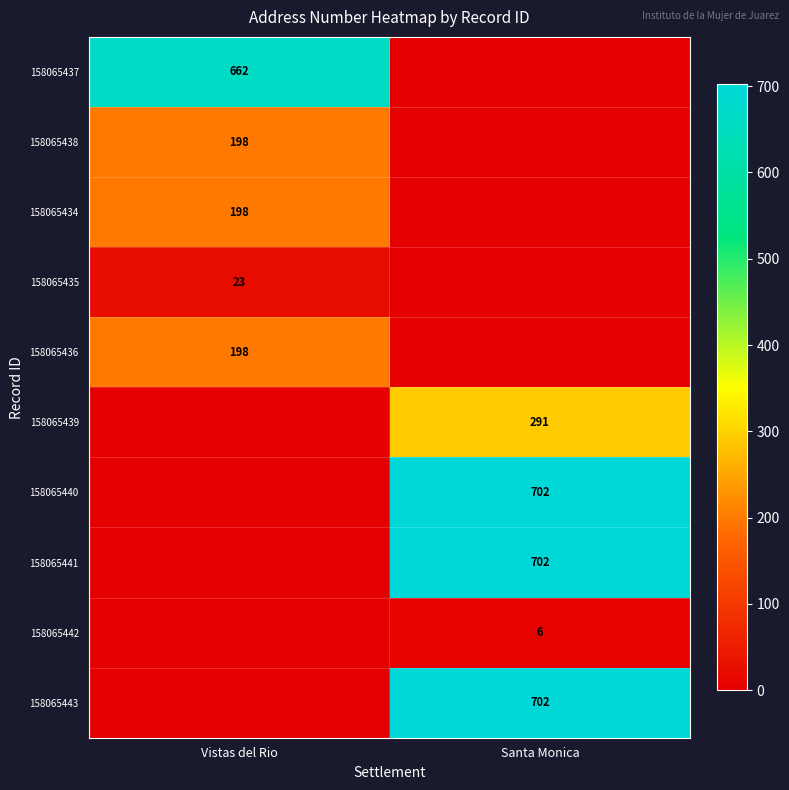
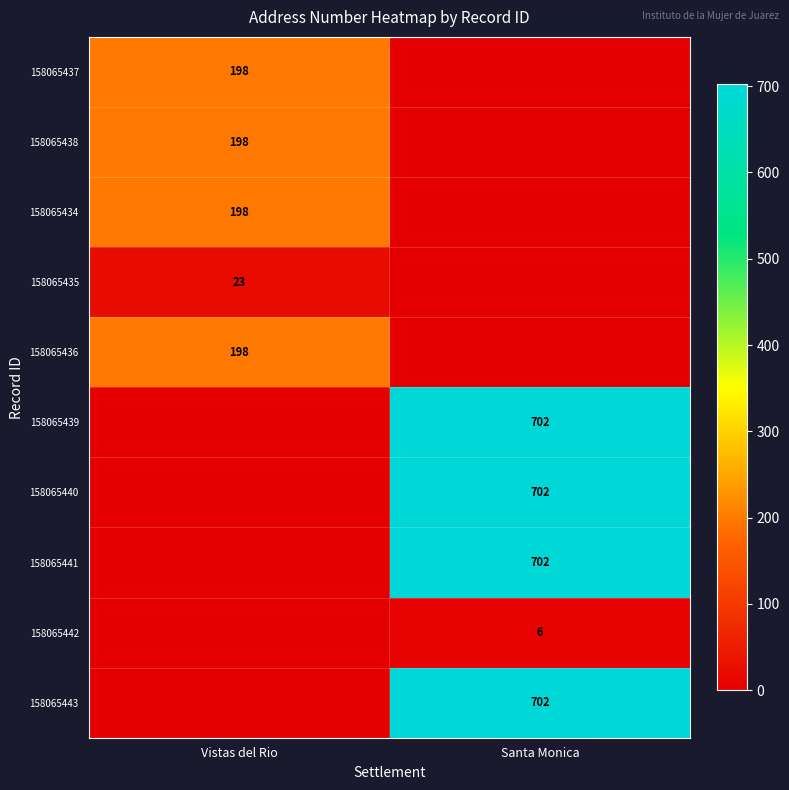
  {
    "158065437": {
-     "Vistas del Rio": 662
+     "Vistas del Rio": 198
    },
    "158065438": {
      "Vistas del Rio": 198
    },
    "158065434": {
      "Vistas del Rio": 198
    },
    "158065435": {
      "Vistas del Rio": 23
    },
    "158065436": {
      "Vistas del Rio": 198
    },
    "158065439": {
-     "Santa Monica": 291
+     "Santa Monica": 702
    },
    "158065440": {
      "Santa Monica": 702
    },
    "158065441": {
      "Santa Monica": 702
    },
    "158065442": {
      "Santa Monica": 6
    },
    "158065443": {
      "Santa Monica": 702
    }
  }
